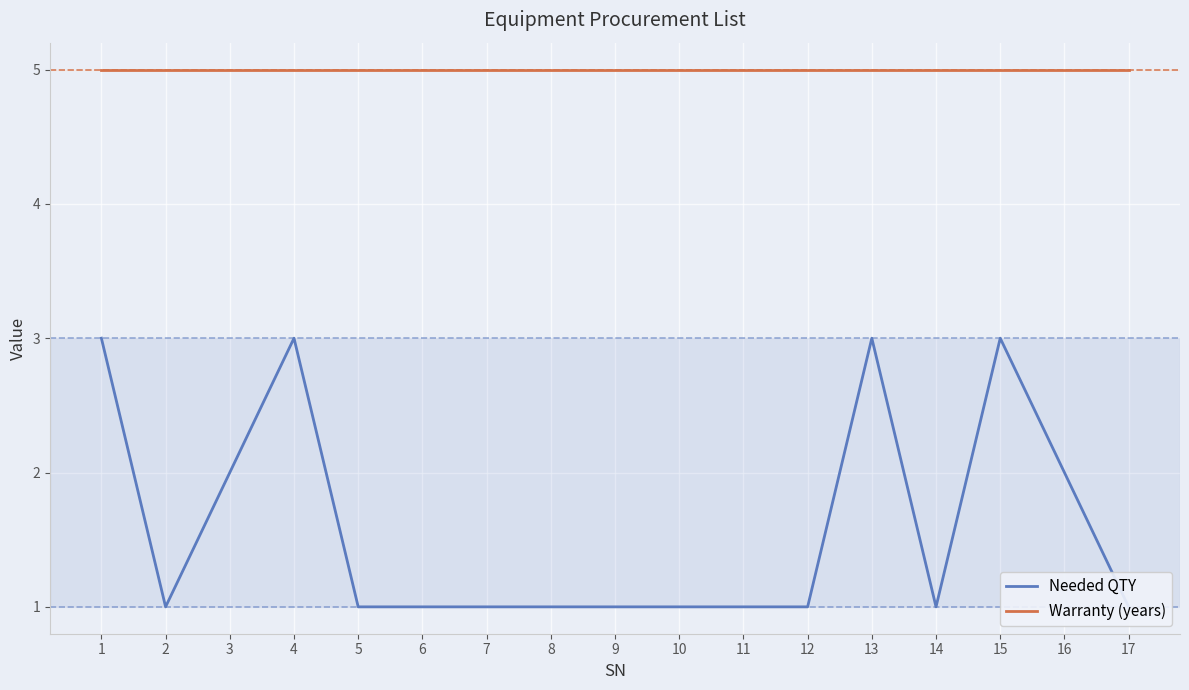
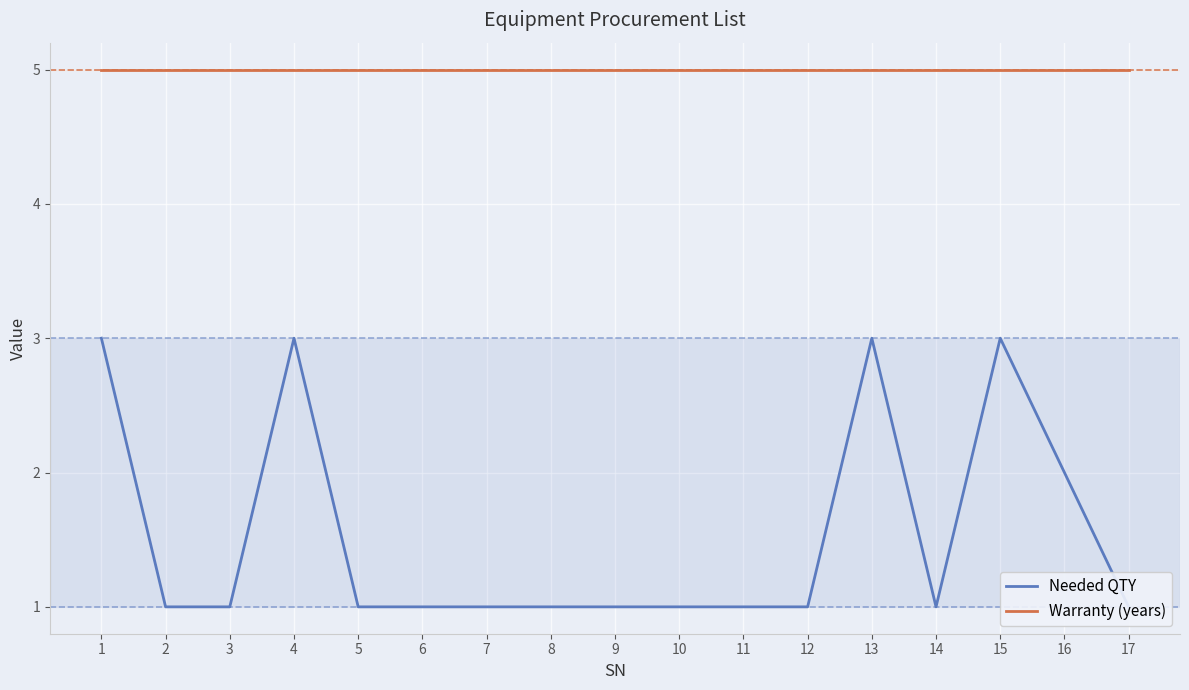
  {
    "Needed QTY": {
      "1": 3,
      "2": 1,
-     "3": 2,
+     "3": 1,
      "4": 3,
      "5": 1,
      "6": 1,
      "7": 1,
      "8": 1,
      "9": 1,
      "10": 1,
      "11": 1,
      "12": 1,
      "13": 3,
      "14": 1,
      "15": 3,
      "16": 2
    },
    "Warranty (years)": {
      "1": 5,
      "2": 5,
      "3": 5,
      "4": 5,
      "5": 5,
      "6": 5,
      "7": 5,
      "8": 5,
      "9": 5,
      "10": 5,
      "11": 5,
      "12": 5,
      "13": 5,
      "14": 5,
      "15": 5,
      "16": 5,
      "17": 5
    }
  }
